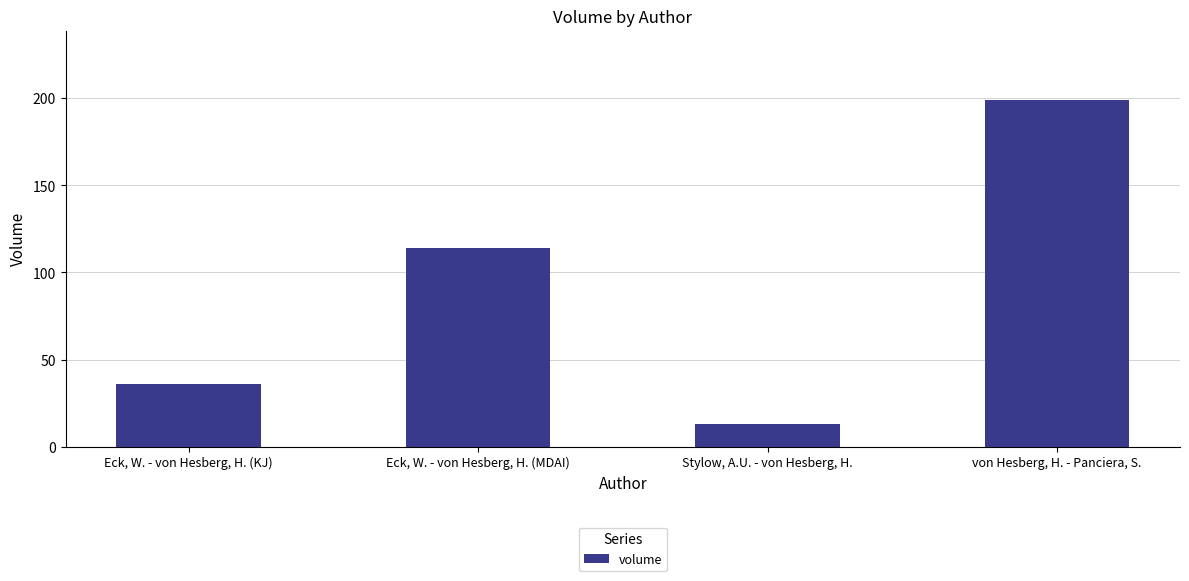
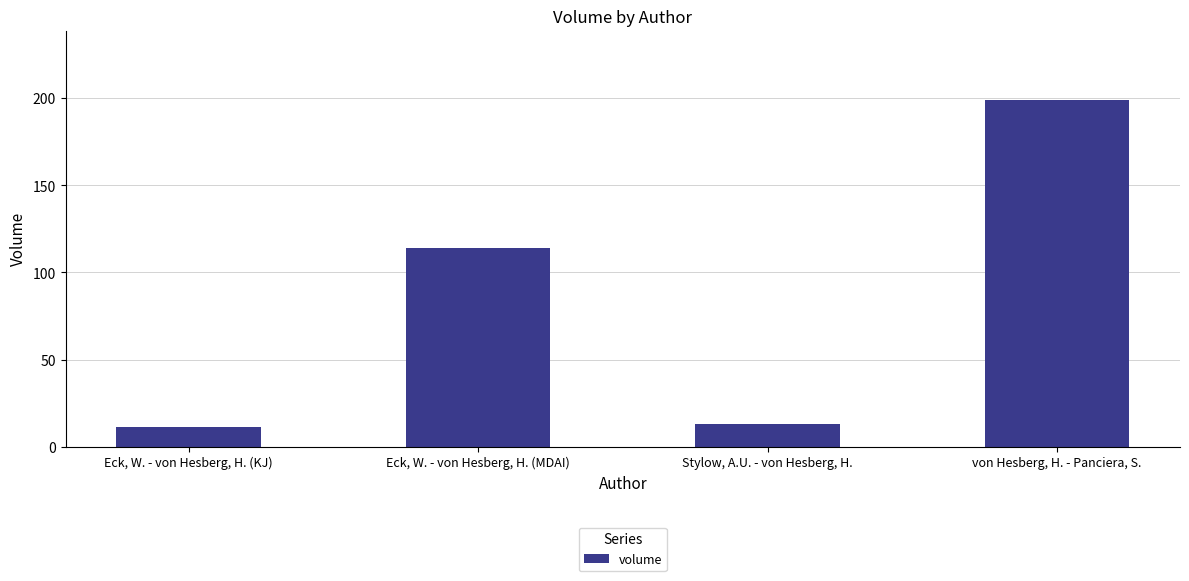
  {
-   "Eck, W. - von Hesberg, H. (KJ)": 36,
+   "Eck, W. - von Hesberg, H. (KJ)": 11,
    "Eck, W. - von Hesberg, H. (MDAI)": 114,
    "Stylow, A.U. - von Hesberg, H.": 13,
    "von Hesberg, H. - Panciera, S.": 199
  }
